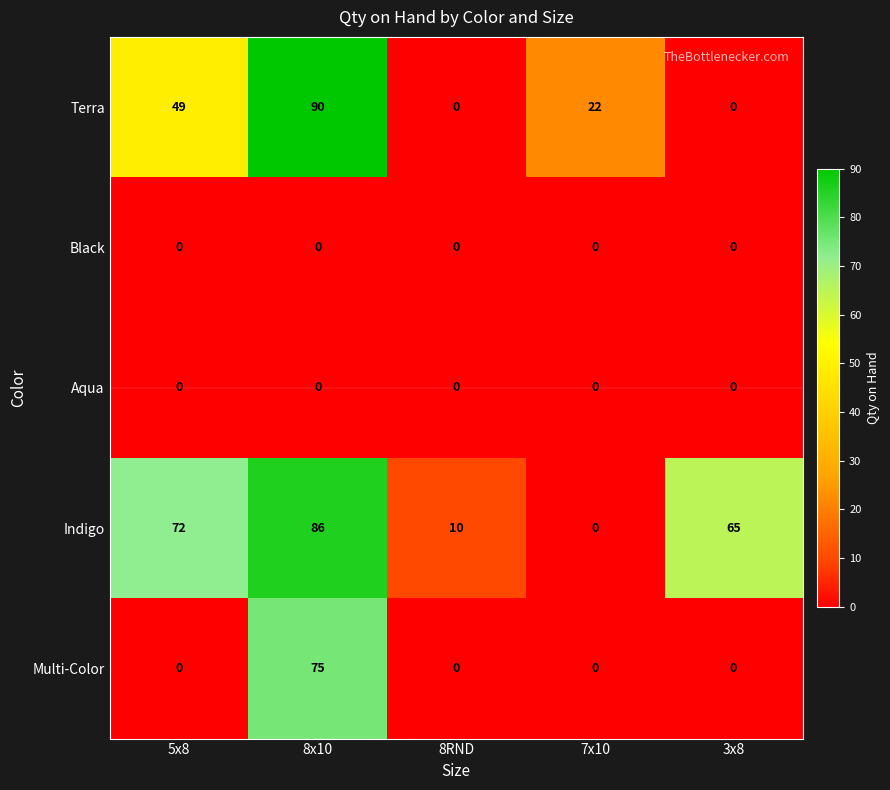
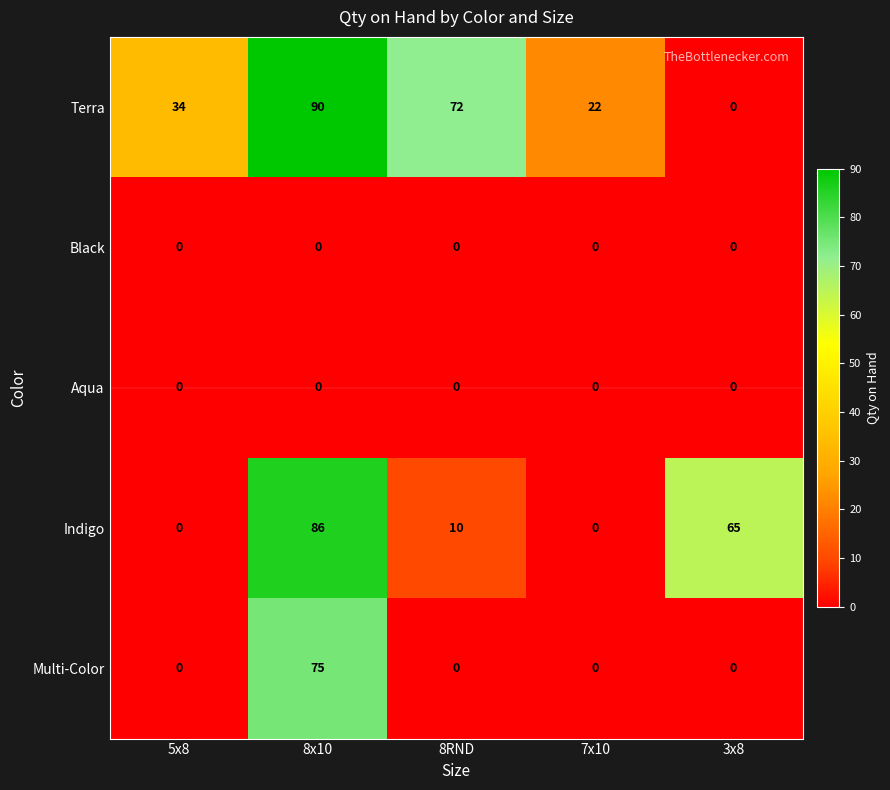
  {
    "Terra": {
-     "5x8": 49,
-     "8RND": 0
+     "5x8": 34,
+     "8RND": 72
    },
    "Indigo": {
-     "5x8": 72
+     "5x8": 0
    }
  }
